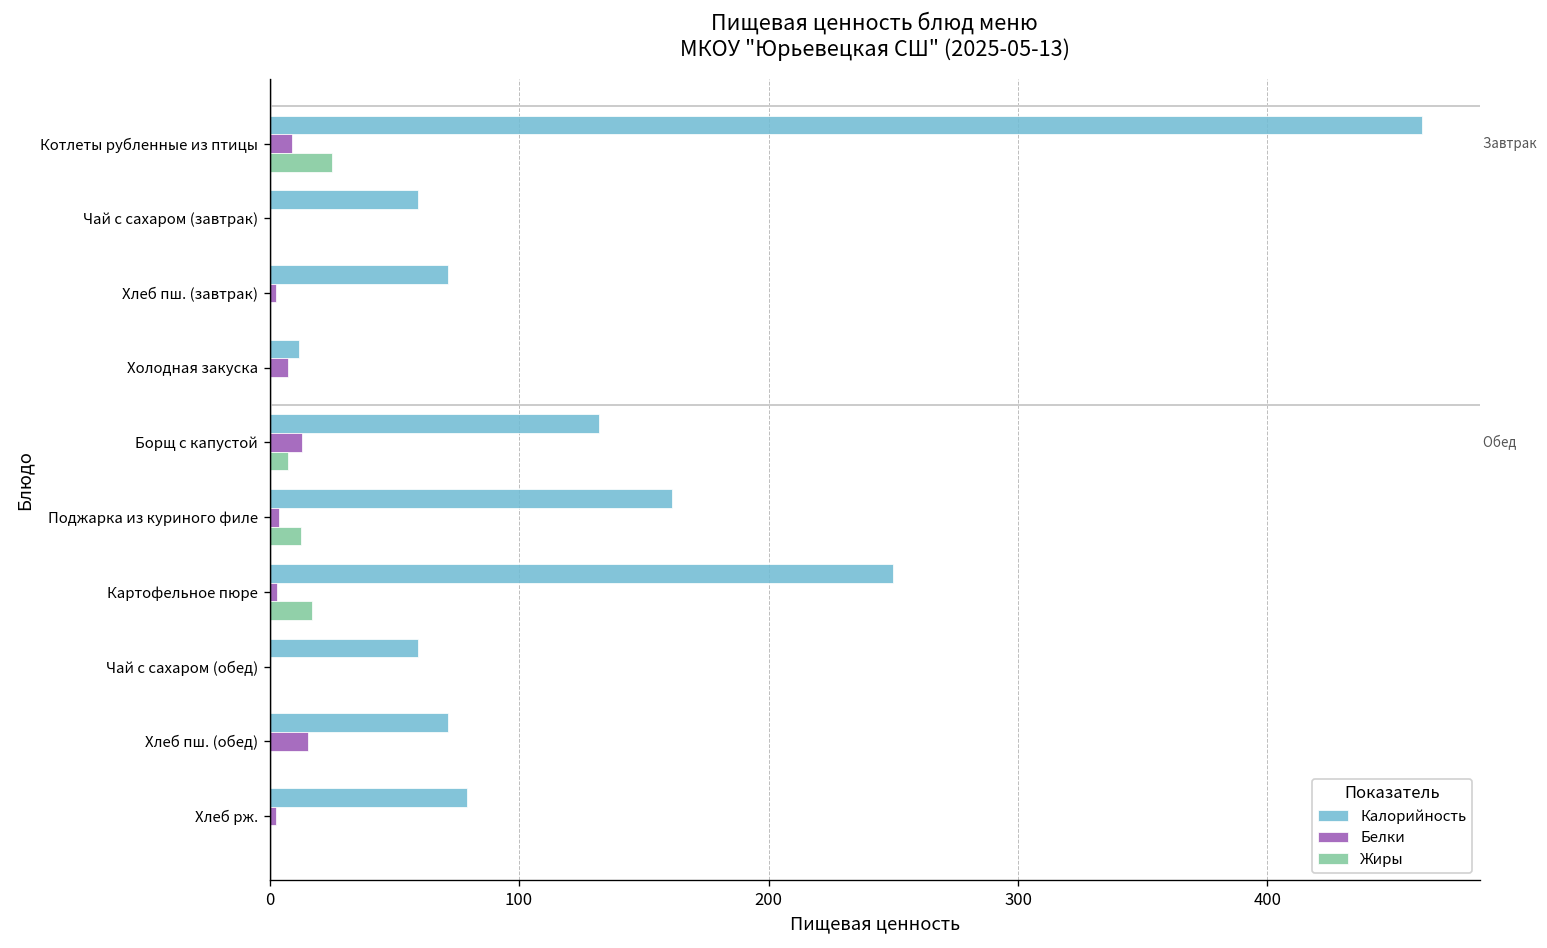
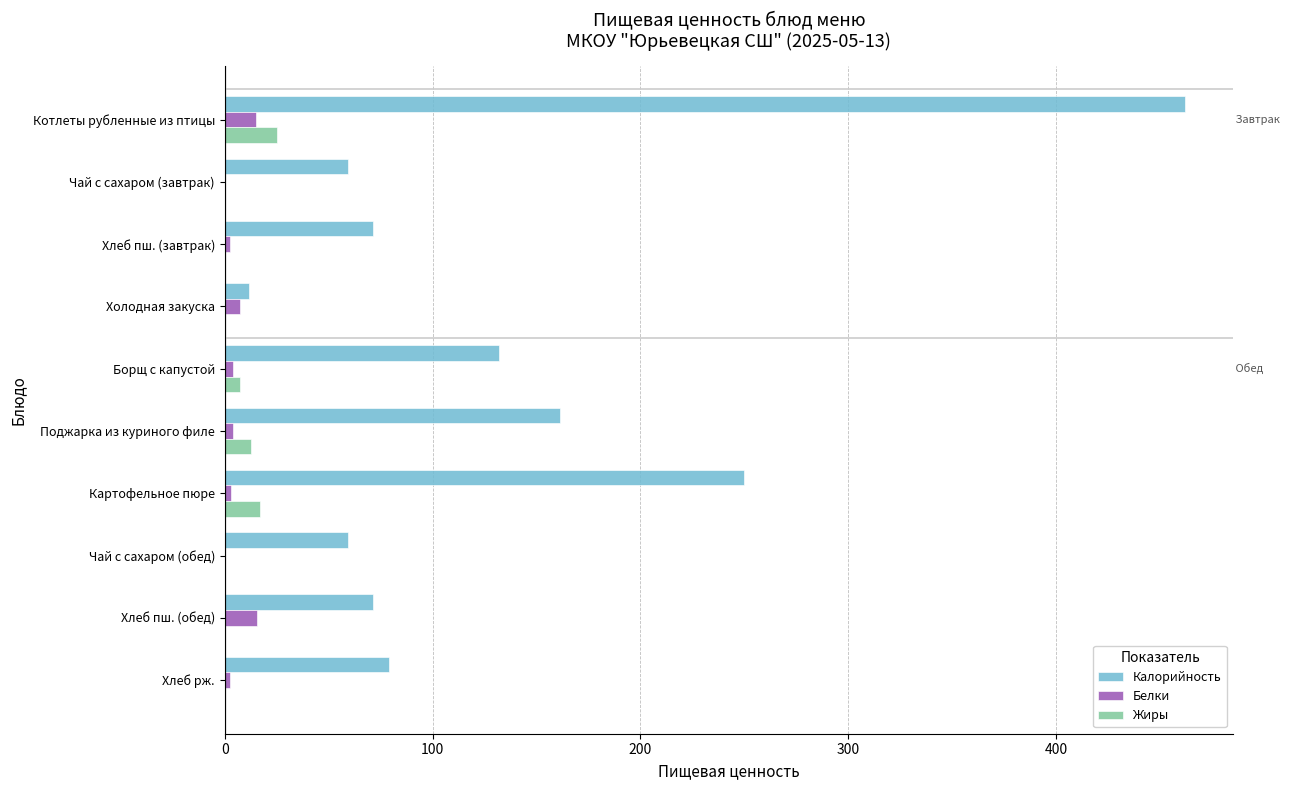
  {
    "Белки": {
-     "Котлеты рубленные из птицы": 9,
+     "Котлеты рубленные из птицы": 15,
      "Хлеб пш. (завтрак)": 2,
      "Холодная закуска": 8,
-     "Борщ с капустой": 13,
+     "Борщ с капустой": 4,
      "Поджарка из куриного филе": 4,
      "Картофельное пюре": 3,
      "Хлеб пш. (обед)": 15,
      "Хлеб рж.": 3
    }
  }
